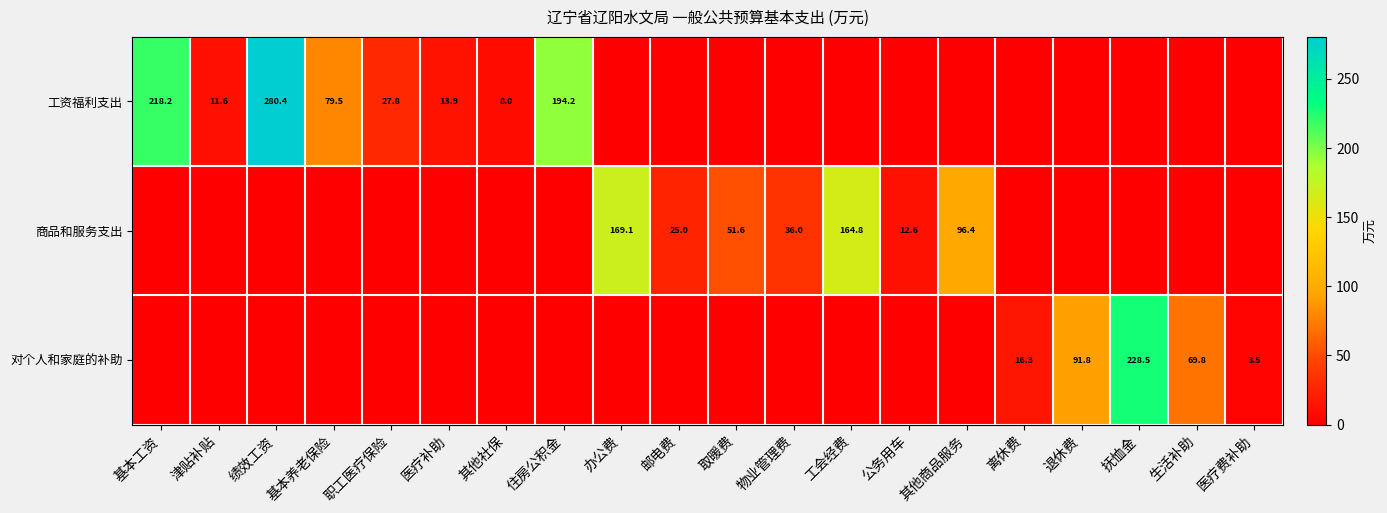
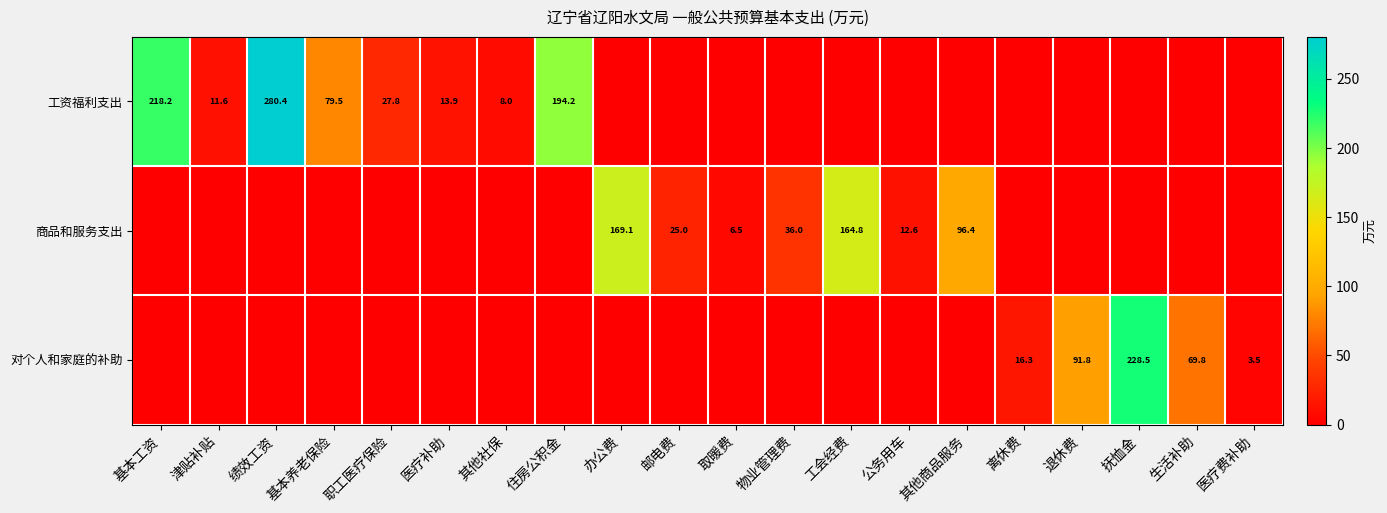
  {
    "工资福利支出": {
      "基本工资": 218.2,
      "津贴补贴": 11.6,
      "绩效工资": 280.4,
      "基本养老保险": 79.5,
      "职工医疗保险": 27.8,
      "医疗补助": 13.9,
      "其他社保": 8.0,
      "住房公积金": 194.2
    },
    "商品和服务支出": {
      "办公费": 169.1,
      "邮电费": 25.0,
-     "取暖费": 51.6,
+     "取暖费": 6.5,
      "物业管理费": 36.0,
      "工会经费": 164.8,
      "公务用车": 12.6,
      "其他商品服务": 96.4
    },
    "对个人和家庭的补助": {
      "离休费": 16.3,
      "退休费": 91.8,
      "抚恤金": 228.5,
      "生活补助": 69.8,
      "医疗费补助": 3.5
    }
  }
